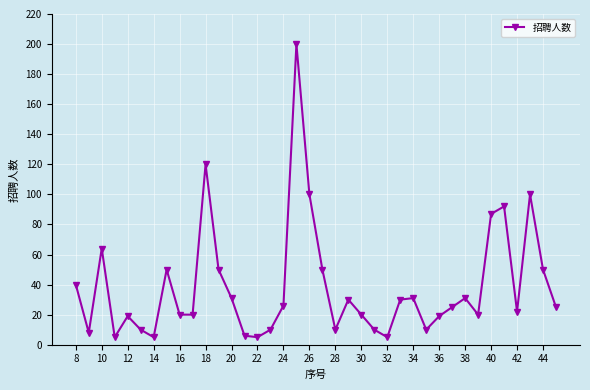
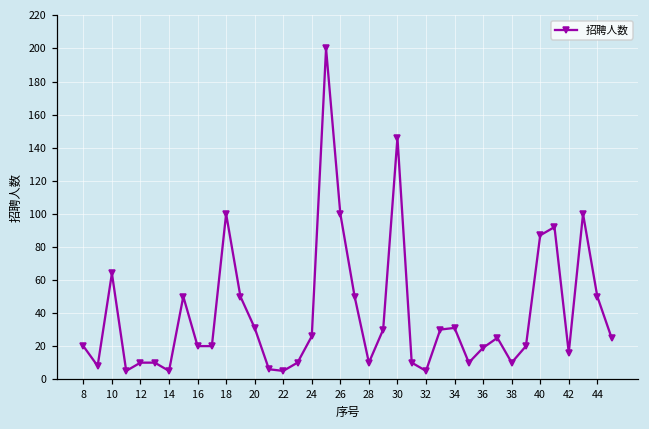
  {
-   "8": 40,
+   "8": 20,
    "10": 64,
-   "12": 19,
+   "12": 10,
    "14": 5,
    "16": 20,
-   "18": 120,
+   "18": 100,
    "20": 31,
    "22": 5,
    "24": 26,
    "26": 100,
    "28": 10,
-   "30": 20,
+   "30": 146,
    "32": 5,
    "34": 31,
    "36": 19,
-   "38": 31,
+   "38": 10,
    "40": 87,
-   "42": 22,
+   "42": 16,
    "44": 50
  }
